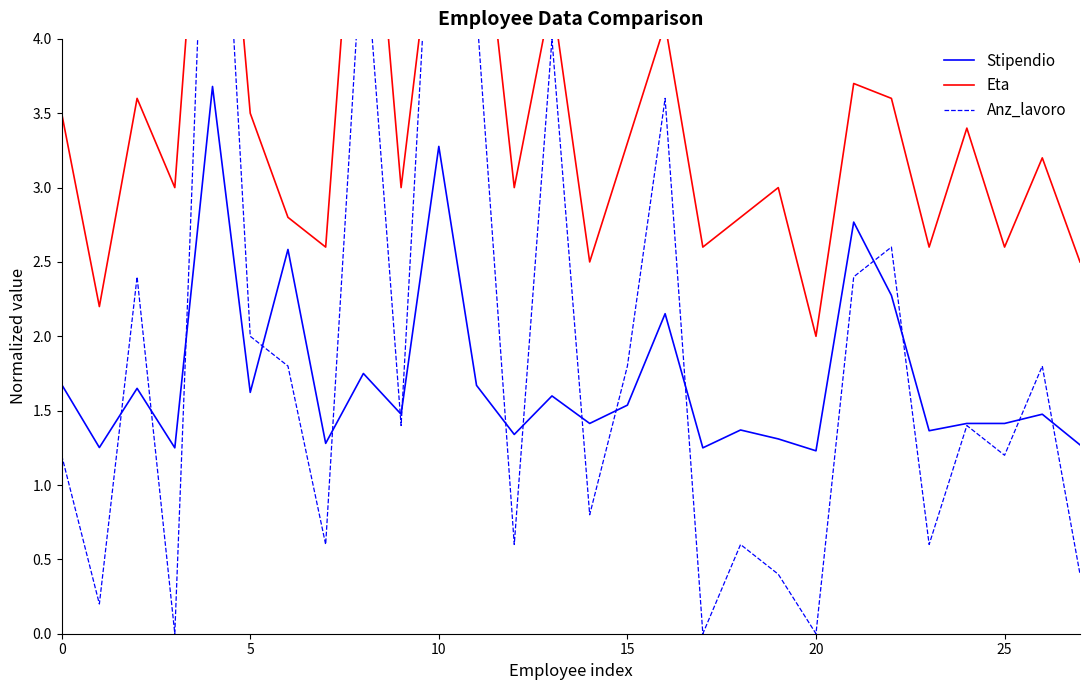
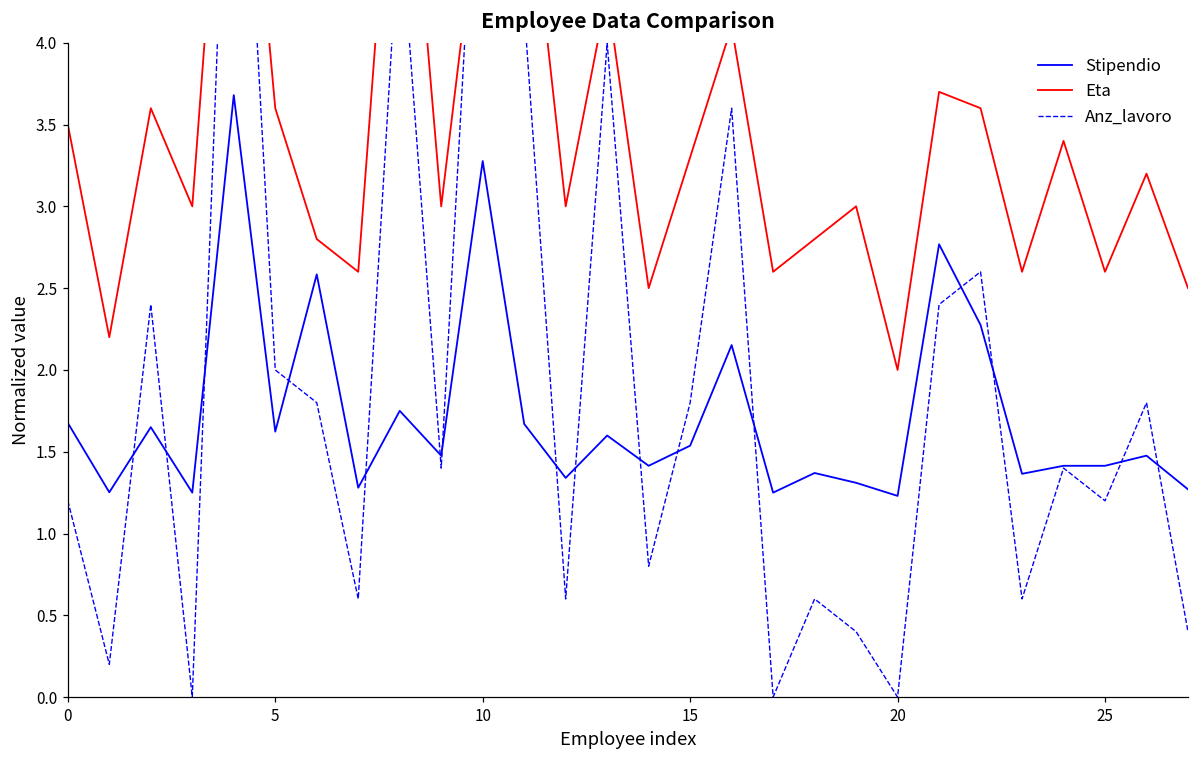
  {
    "Eta": {
      "0": 3.50,
-     "5": 3.50,
+     "5": 3.60,
      "15": 3.30,
      "20": 2.00,
      "25": 2.60
    }
  }
